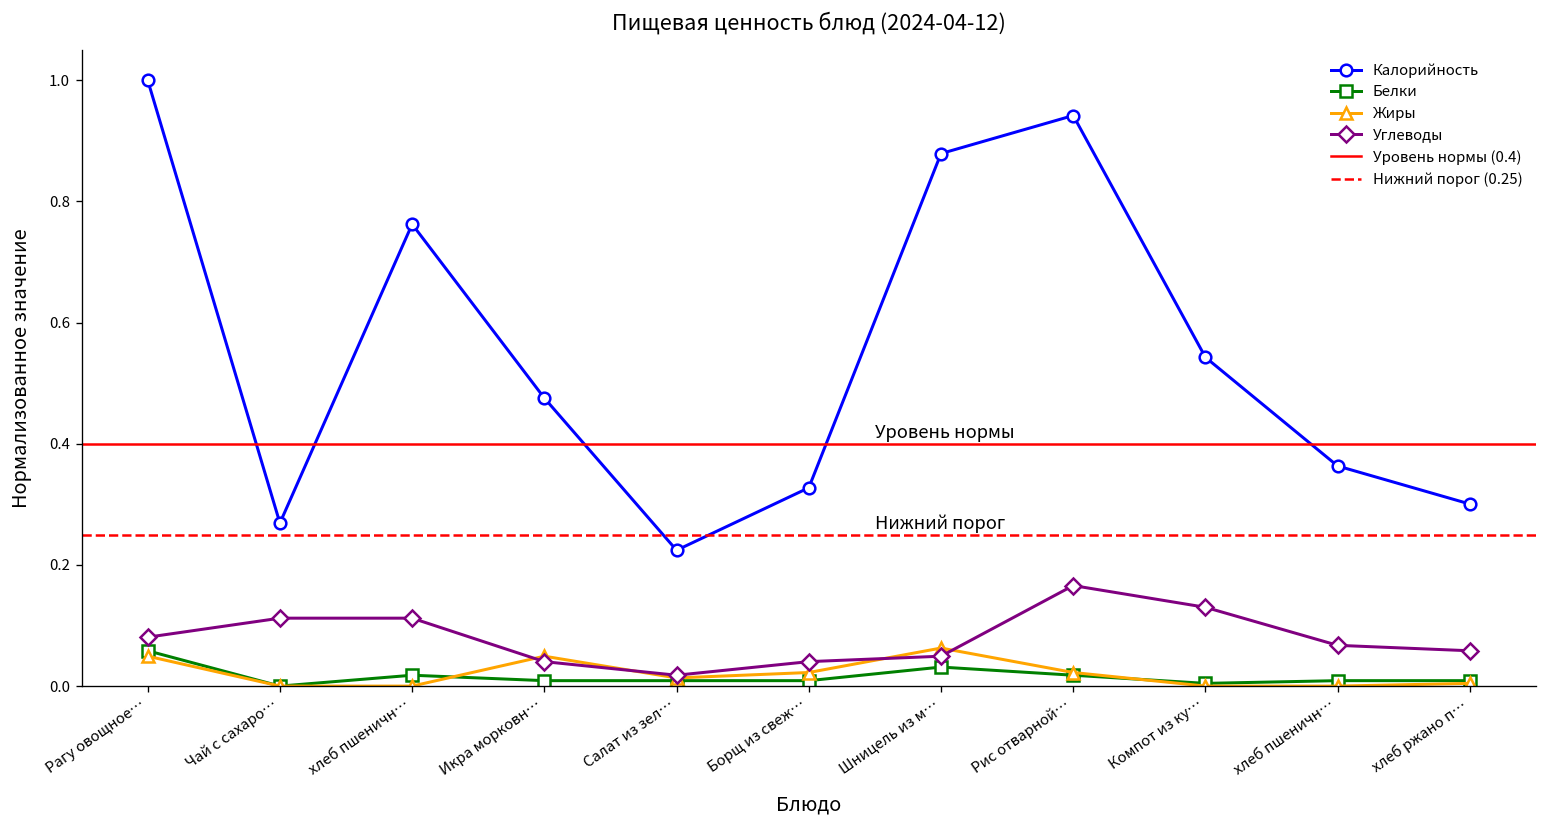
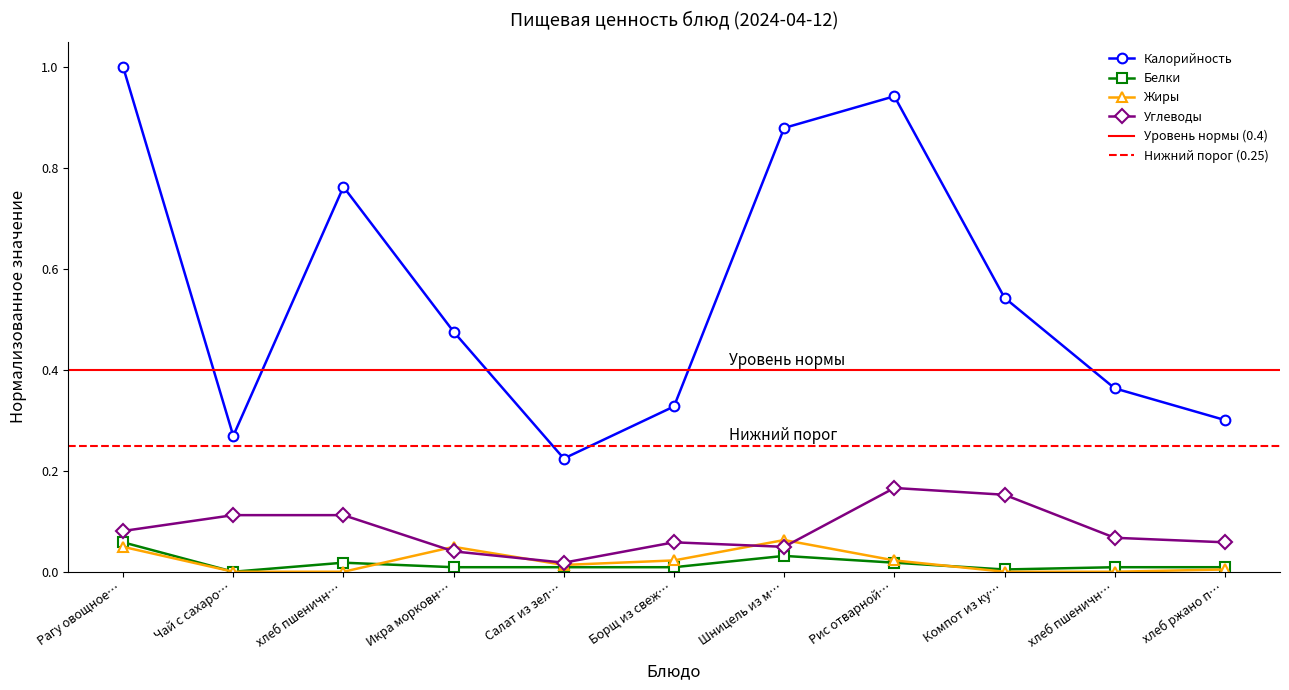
  {
    "Калорийность": {
      "Рагу овощное…": 1.00,
      "Чай с сахаро…": 0.27,
      "Икра морковн…": 0.48,
      "Салат из зел…": 0.22,
      "Борщ из свеж…": 0.33,
      "Шницель из м…": 0.88,
      "Рис отварной…": 0.94,
      "Компот из ку…": 0.54,
      "хлеб ржано п…": 0.30
    },
    "Белки": {
      "Рагу овощное…": 0.06,
      "Икра морковн…": 0.01,
      "Борщ из свеж…": 0.01,
      "Шницель из м…": 0.03
    },
    "Жиры": {
      "Рагу овощное…": 0.05,
      "Икра морковн…": 0.05,
      "Борщ из свеж…": 0.02,
      "Шницель из м…": 0.06
    },
    "Углеводы": {
      "Рагу овощное…": 0.08,
      "Чай с сахаро…": 0.11,
      "Икра морковн…": 0.04,
-     "Борщ из свеж…": 0.04,
+     "Борщ из свеж…": 0.06,
      "Шницель из м…": 0.05,
      "Рис отварной…": 0.17,
-     "Компот из ку…": 0.13,
+     "Компот из ку…": 0.15,
      "хлеб ржано п…": 0.06
    }
  }
